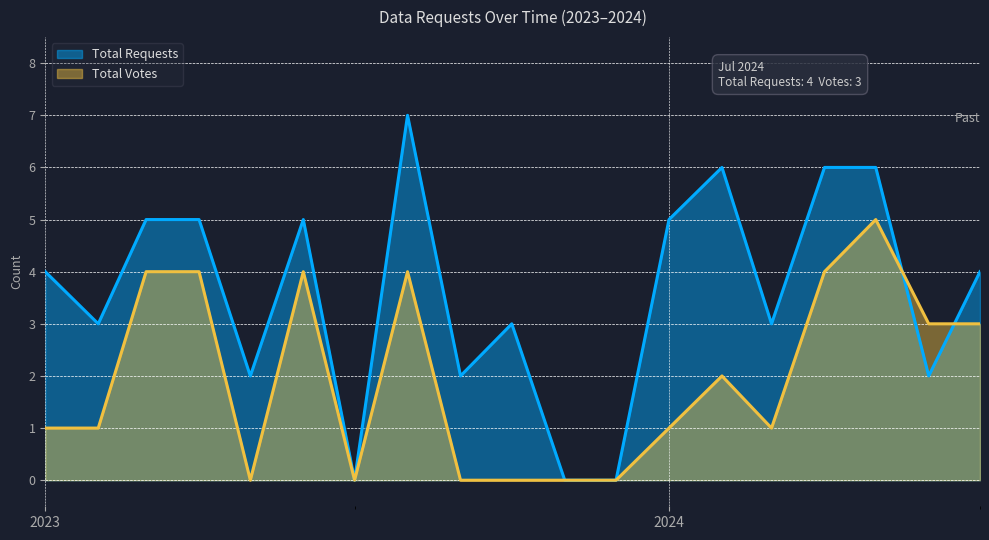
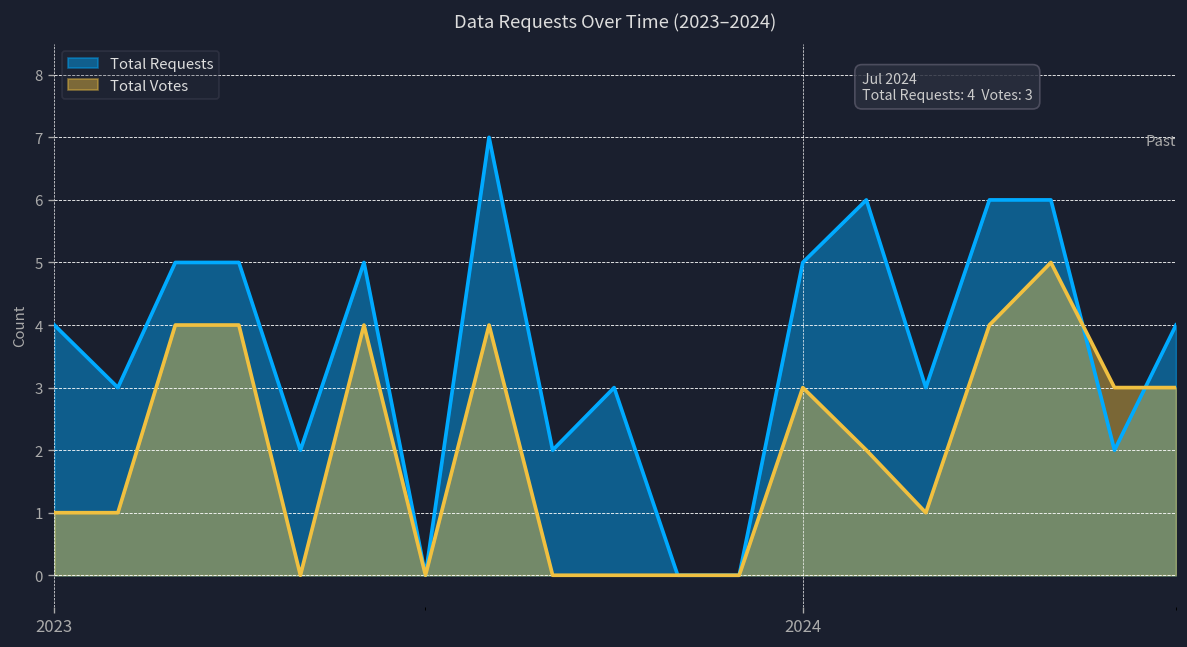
  {
    "Total Requests": {
      "2023": 4,
      "2024": 5
    },
    "Total Votes": {
      "2023": 1,
-     "2024": 1
+     "2024": 3
    }
  }
